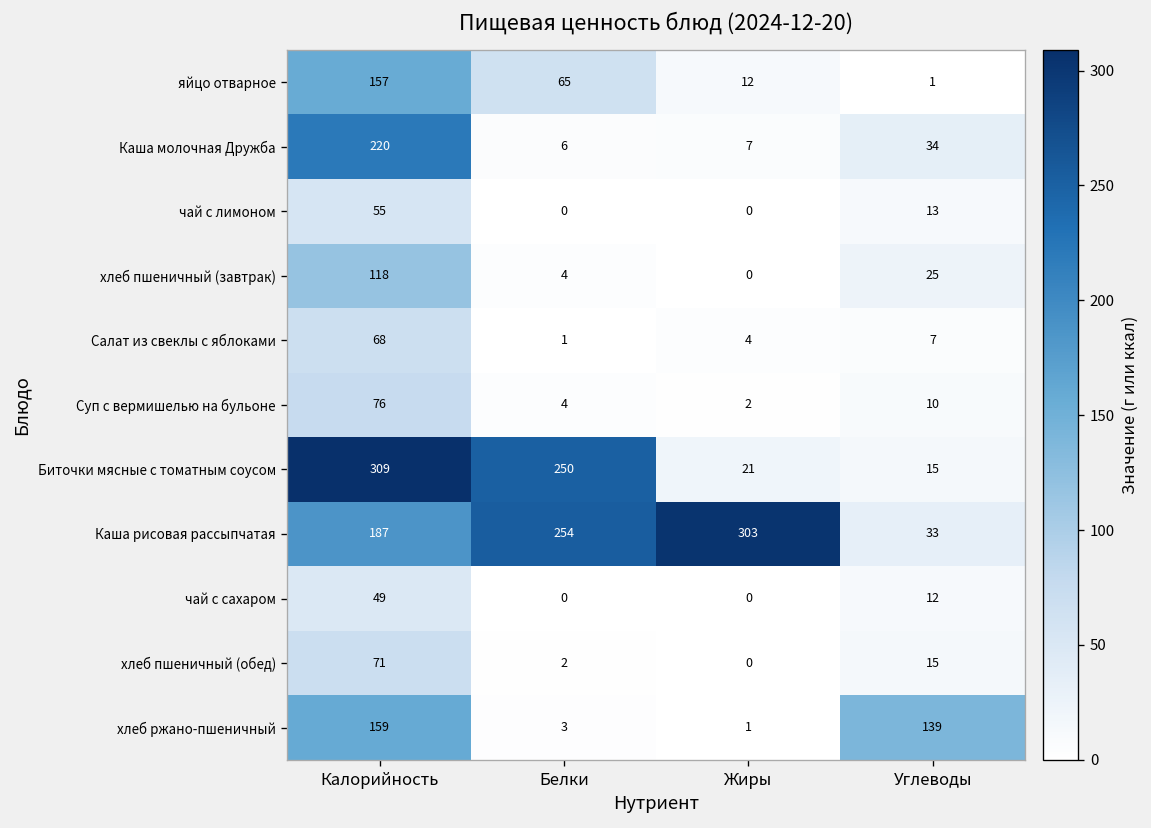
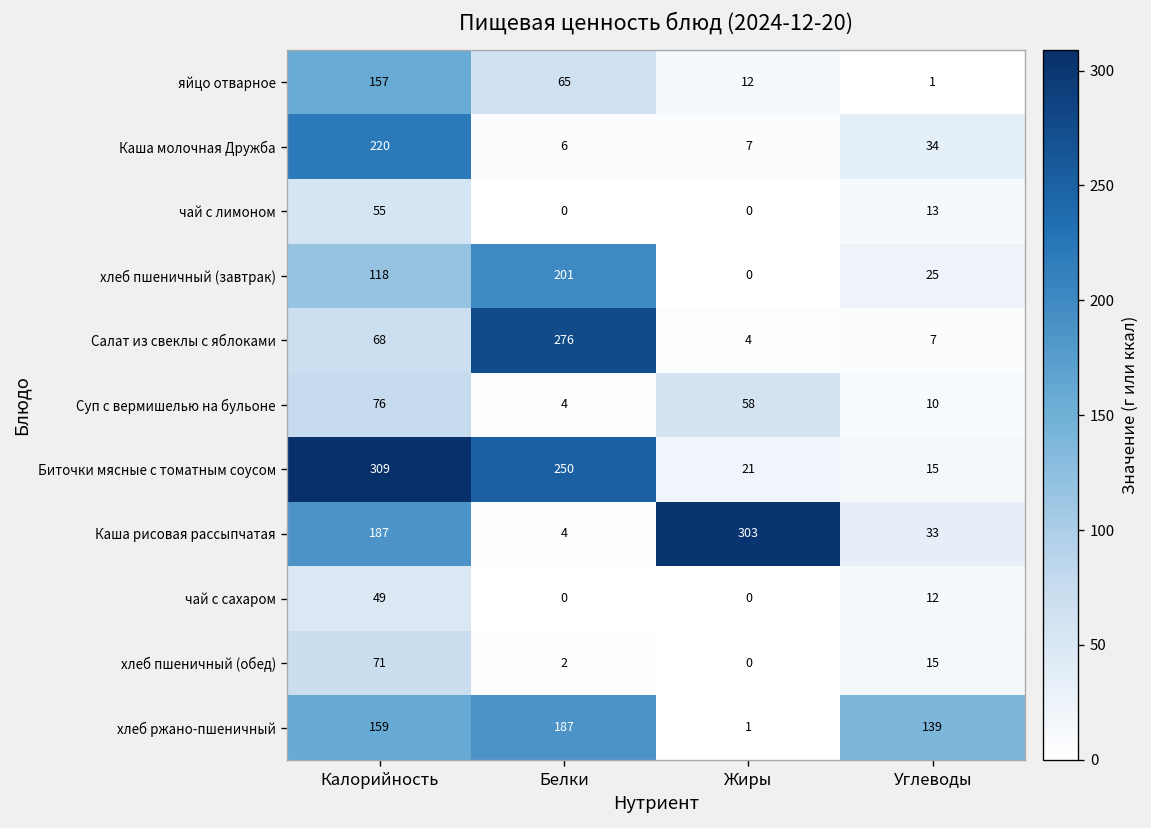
  {
    "яйцо отварное": {
      "Калорийность": 157,
      "Белки": 65,
      "Жиры": 12,
      "Углеводы": 1
    },
    "Каша молочная Дружба": {
      "Калорийность": 220,
      "Белки": 6,
      "Жиры": 7,
      "Углеводы": 34
    },
    "чай с лимоном": {
      "Калорийность": 55,
      "Белки": 0,
      "Жиры": 0,
      "Углеводы": 13
    },
    "хлеб пшеничный (завтрак)": {
      "Калорийность": 118,
-     "Белки": 4,
+     "Белки": 201,
      "Жиры": 0,
      "Углеводы": 25
    },
    "Салат из свеклы с яблоками": {
      "Калорийность": 68,
-     "Белки": 1,
+     "Белки": 276,
      "Жиры": 4,
      "Углеводы": 7
    },
    "Суп с вермишелью на бульоне": {
      "Калорийность": 76,
      "Белки": 4,
-     "Жиры": 2,
+     "Жиры": 58,
      "Углеводы": 10
    },
    "Биточки мясные с томатным соусом": {
      "Калорийность": 309,
      "Белки": 250,
      "Жиры": 21,
      "Углеводы": 15
    },
    "Каша рисовая рассыпчатая": {
      "Калорийность": 187,
-     "Белки": 254,
+     "Белки": 4,
      "Жиры": 303,
      "Углеводы": 33
    },
    "чай с сахаром": {
      "Калорийность": 49,
      "Белки": 0,
      "Жиры": 0,
      "Углеводы": 12
    },
    "хлеб пшеничный (обед)": {
      "Калорийность": 71,
      "Белки": 2,
      "Жиры": 0,
      "Углеводы": 15
    },
    "хлеб ржано-пшеничный": {
      "Калорийность": 159,
-     "Белки": 3,
+     "Белки": 187,
      "Жиры": 1,
      "Углеводы": 139
    }
  }
